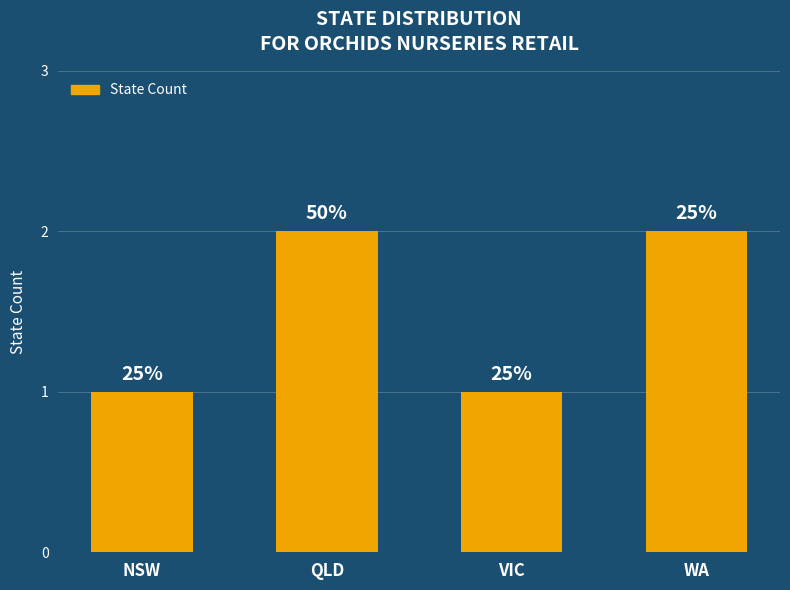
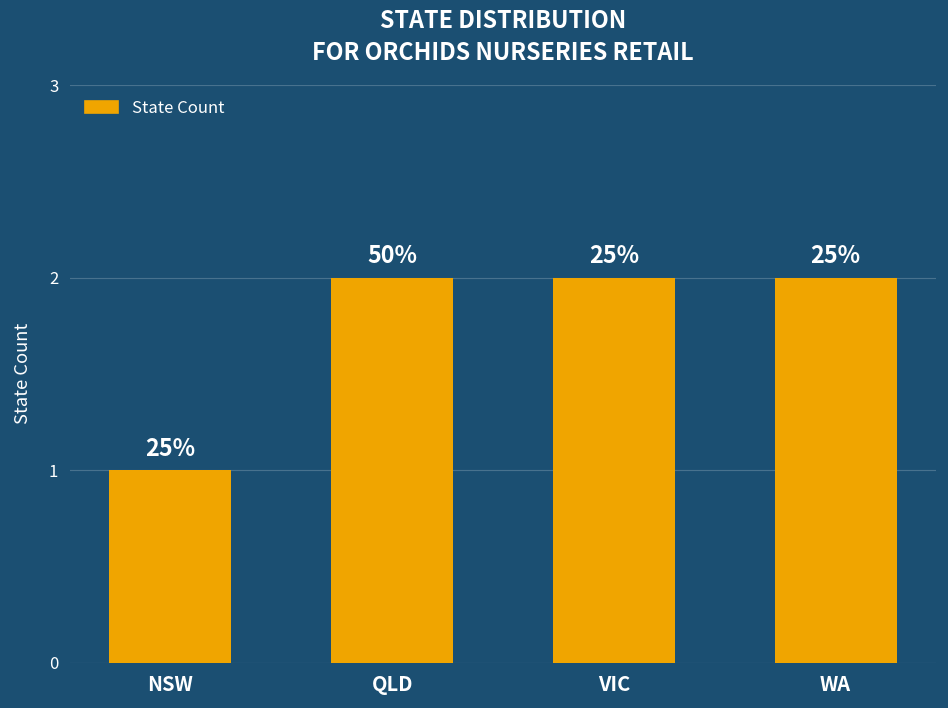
  {
-   "VIC": 1
+   "VIC": 2
  }
